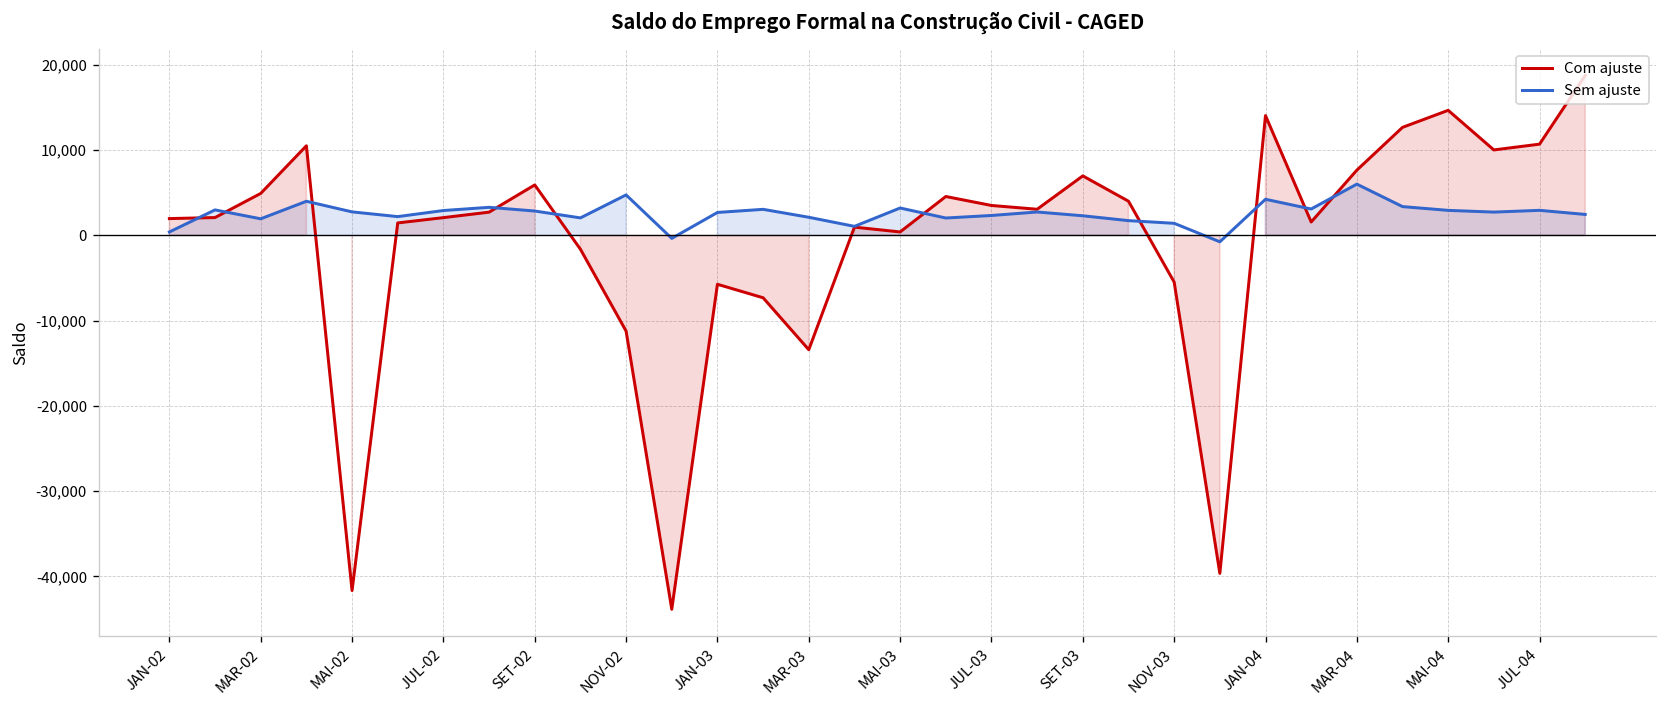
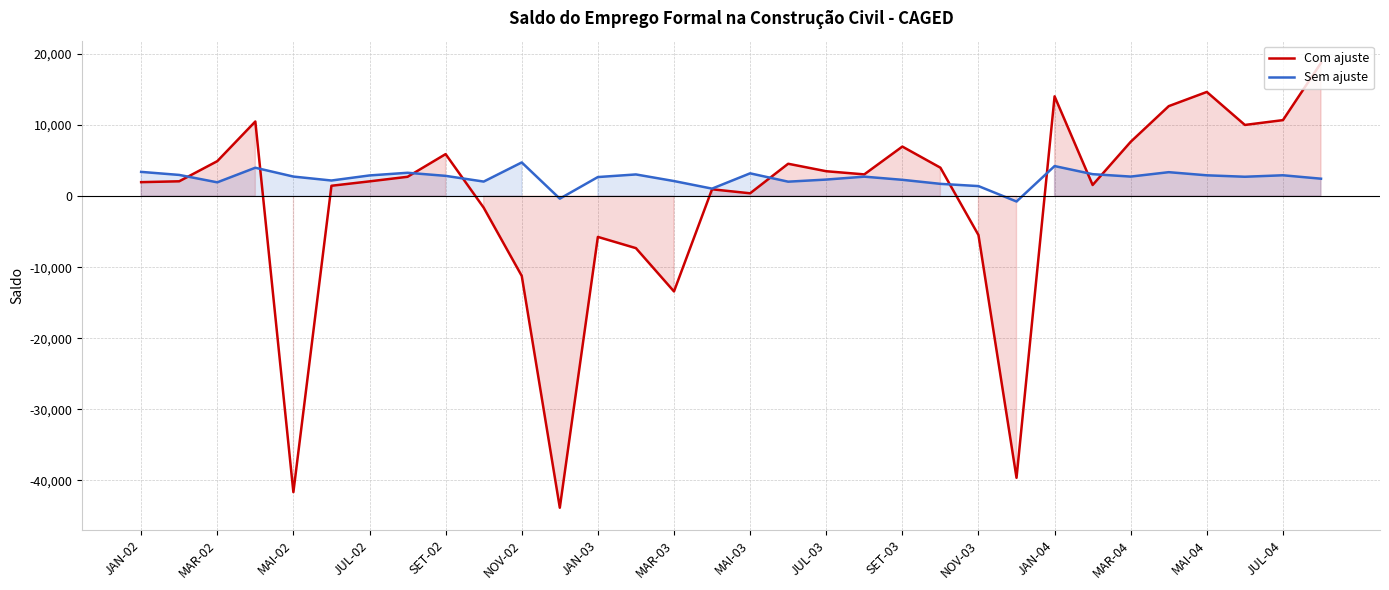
  {
    "Com ajuste": {
      "JAN-02": "2,000",
      "MAR-02": "5,000",
      "MAI-02": "-42,000",
      "JUL-02": "2,000",
      "SET-02": "6,000",
      "NOV-02": "-11,000",
      "JAN-03": "-6,000",
      "MAR-03": "-13,000",
      "MAI-03": "0",
      "JUL-03": "4,000",
      "SET-03": "7,000",
      "NOV-03": "-5,000",
      "JAN-04": "14,000",
      "MAR-04": "8,000",
      "MAI-04": "15,000",
      "JUL-04": "11,000"
    },
    "Sem ajuste": {
-     "JAN-02": "0",
+     "JAN-02": "3,000",
      "MAR-02": "2,000",
      "MAI-02": "3,000",
      "JUL-02": "3,000",
      "SET-02": "3,000",
      "NOV-02": "5,000",
      "JAN-03": "3,000",
      "MAR-03": "2,000",
      "MAI-03": "3,000",
      "JUL-03": "2,000",
      "SET-03": "2,000",
      "NOV-03": "1,000",
      "JAN-04": "4,000",
-     "MAR-04": "6,000",
+     "MAR-04": "3,000",
      "MAI-04": "3,000",
      "JUL-04": "3,000"
    }
  }
